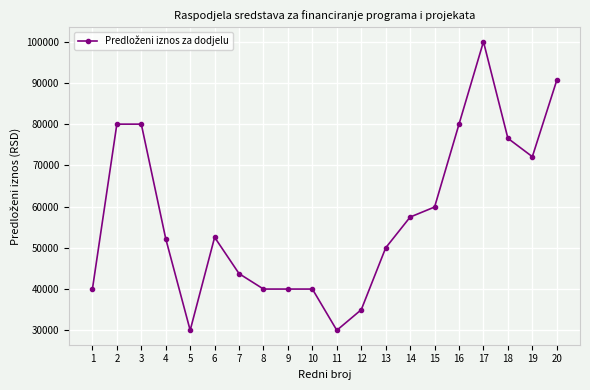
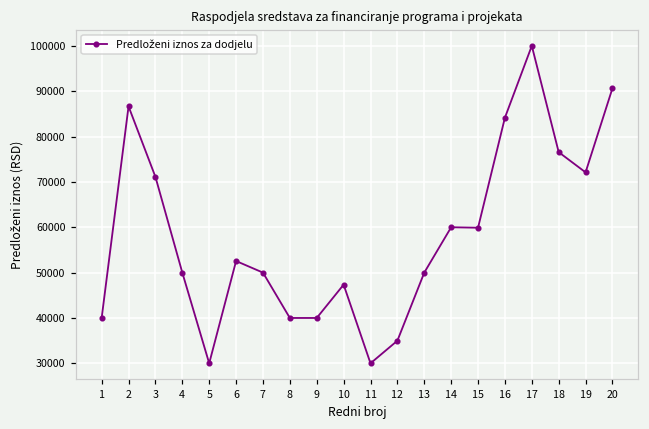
  {
    "1": 40000,
-   "2": 80000,
-   "3": 80000,
-   "4": 52000,
+   "2": 87000,
+   "3": 71000,
+   "4": 50000,
    "5": 30000,
    "6": 53000,
-   "7": 44000,
+   "7": 50000,
    "8": 40000,
    "9": 40000,
-   "10": 40000,
+   "10": 47000,
    "11": 30000,
    "12": 35000,
    "13": 50000,
-   "14": 57000,
+   "14": 60000,
    "15": 60000,
-   "16": 80000,
+   "16": 84000,
    "17": 100000,
    "18": 77000,
    "19": 72000,
    "20": 91000
  }
